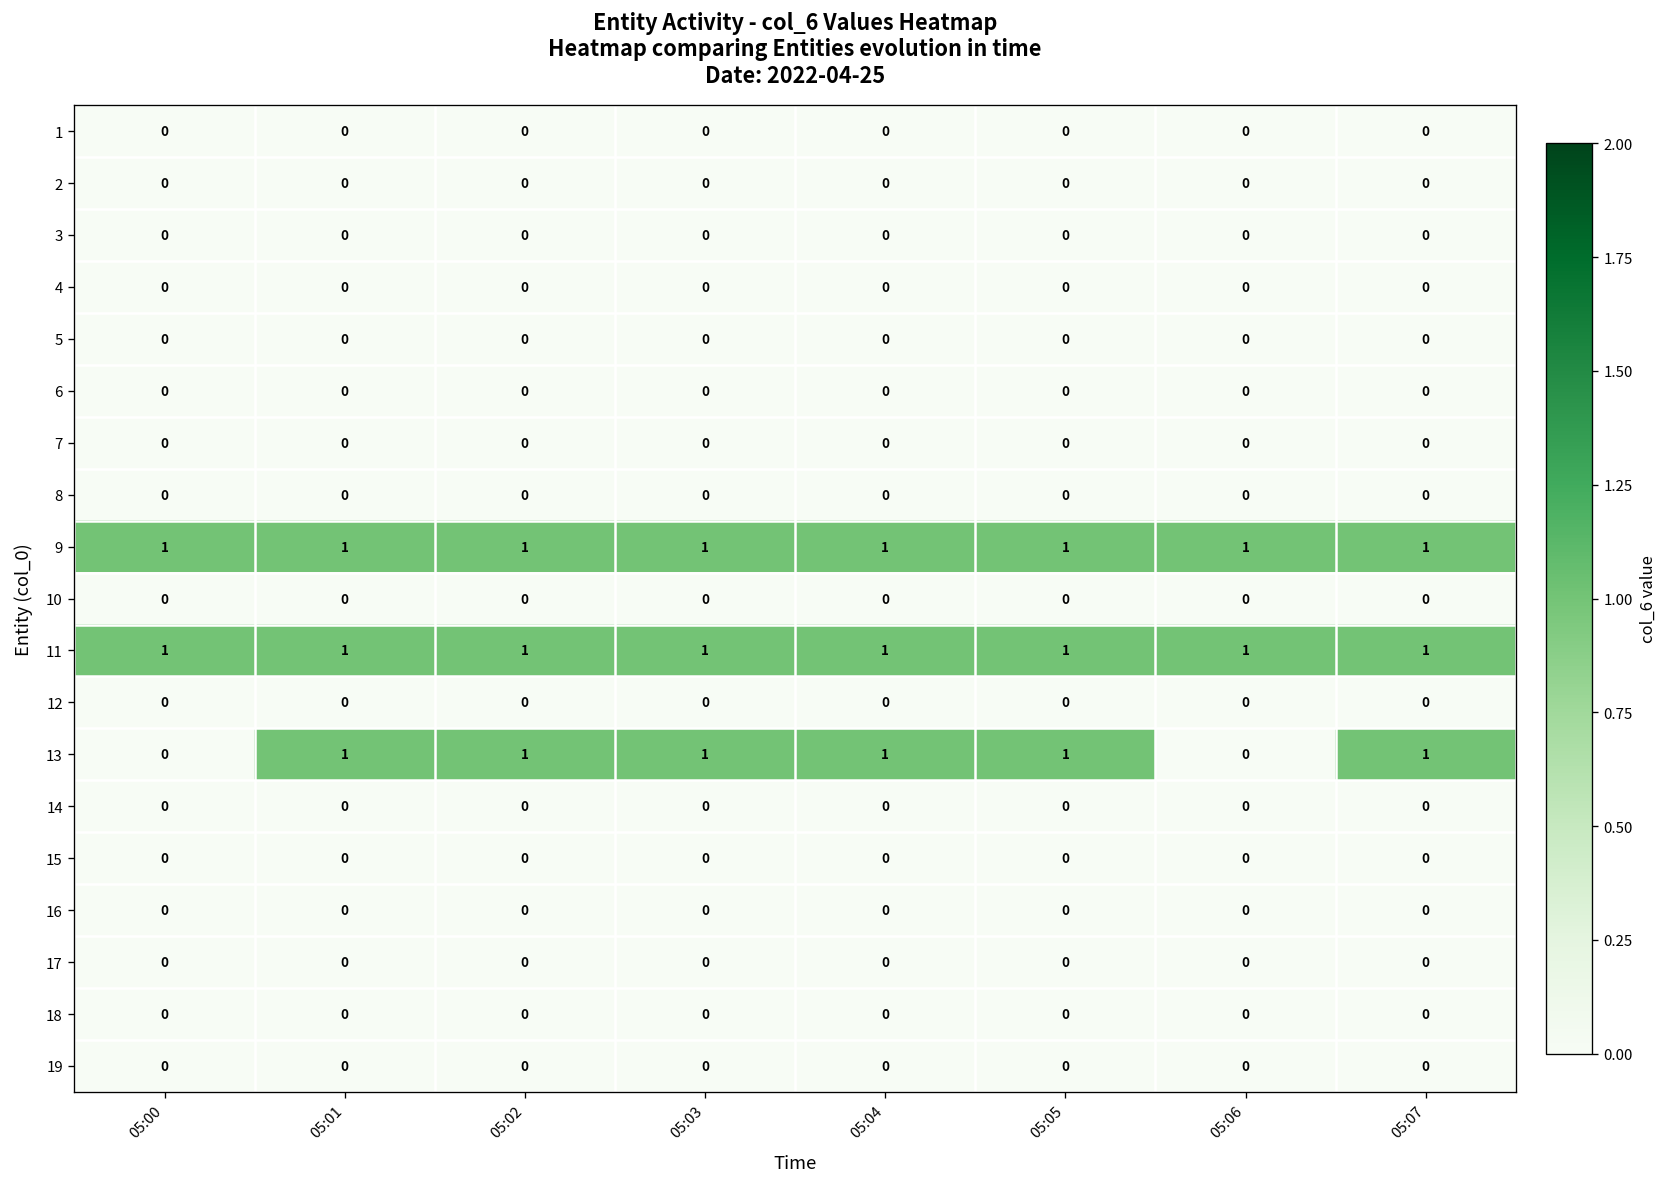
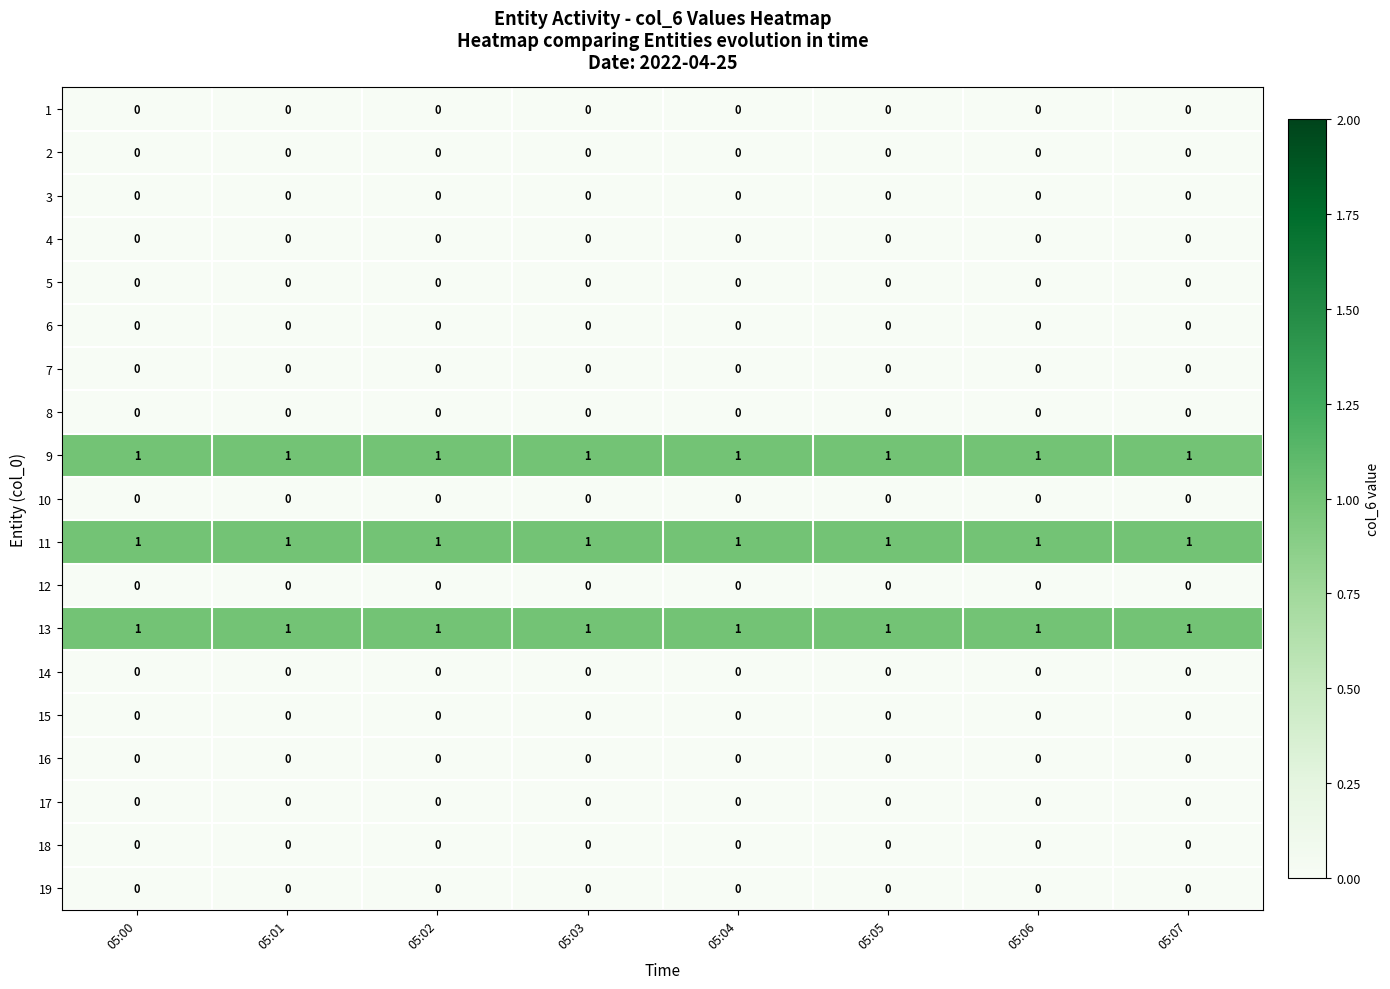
  {
    "1": {
      "05:00": 0,
      "05:01": 0,
      "05:02": 0,
      "05:03": 0,
      "05:04": 0,
      "05:05": 0,
      "05:06": 0,
      "05:07": 0
    },
    "2": {
      "05:00": 0,
      "05:01": 0,
      "05:02": 0,
      "05:03": 0,
      "05:04": 0,
      "05:05": 0,
      "05:06": 0,
      "05:07": 0
    },
    "3": {
      "05:00": 0,
      "05:01": 0,
      "05:02": 0,
      "05:03": 0,
      "05:04": 0,
      "05:05": 0,
      "05:06": 0,
      "05:07": 0
    },
    "4": {
      "05:00": 0,
      "05:01": 0,
      "05:02": 0,
      "05:03": 0,
      "05:04": 0,
      "05:05": 0,
      "05:06": 0,
      "05:07": 0
    },
    "5": {
      "05:00": 0,
      "05:01": 0,
      "05:02": 0,
      "05:03": 0,
      "05:04": 0,
      "05:05": 0,
      "05:06": 0,
      "05:07": 0
    },
    "6": {
      "05:00": 0,
      "05:01": 0,
      "05:02": 0,
      "05:03": 0,
      "05:04": 0,
      "05:05": 0,
      "05:06": 0,
      "05:07": 0
    },
    "7": {
      "05:00": 0,
      "05:01": 0,
      "05:02": 0,
      "05:03": 0,
      "05:04": 0,
      "05:05": 0,
      "05:06": 0,
      "05:07": 0
    },
    "8": {
      "05:00": 0,
      "05:01": 0,
      "05:02": 0,
      "05:03": 0,
      "05:04": 0,
      "05:05": 0,
      "05:06": 0,
      "05:07": 0
    },
    "9": {
      "05:00": 1,
      "05:01": 1,
      "05:02": 1,
      "05:03": 1,
      "05:04": 1,
      "05:05": 1,
      "05:06": 1,
      "05:07": 1
    },
    "10": {
      "05:00": 0,
      "05:01": 0,
      "05:02": 0,
      "05:03": 0,
      "05:04": 0,
      "05:05": 0,
      "05:06": 0,
      "05:07": 0
    },
    "11": {
      "05:00": 1,
      "05:01": 1,
      "05:02": 1,
      "05:03": 1,
      "05:04": 1,
      "05:05": 1,
      "05:06": 1,
      "05:07": 1
    },
    "12": {
      "05:00": 0,
      "05:01": 0,
      "05:02": 0,
      "05:03": 0,
      "05:04": 0,
      "05:05": 0,
      "05:06": 0,
      "05:07": 0
    },
    "13": {
-     "05:00": 0,
+     "05:00": 1,
      "05:01": 1,
      "05:02": 1,
      "05:03": 1,
      "05:04": 1,
      "05:05": 1,
-     "05:06": 0,
+     "05:06": 1,
      "05:07": 1
    },
    "14": {
      "05:00": 0,
      "05:01": 0,
      "05:02": 0,
      "05:03": 0,
      "05:04": 0,
      "05:05": 0,
      "05:06": 0,
      "05:07": 0
    },
    "15": {
      "05:00": 0,
      "05:01": 0,
      "05:02": 0,
      "05:03": 0,
      "05:04": 0,
      "05:05": 0,
      "05:06": 0,
      "05:07": 0
    },
    "16": {
      "05:00": 0,
      "05:01": 0,
      "05:02": 0,
      "05:03": 0,
      "05:04": 0,
      "05:05": 0,
      "05:06": 0,
      "05:07": 0
    },
    "17": {
      "05:00": 0,
      "05:01": 0,
      "05:02": 0,
      "05:03": 0,
      "05:04": 0,
      "05:05": 0,
      "05:06": 0,
      "05:07": 0
    },
    "18": {
      "05:00": 0,
      "05:01": 0,
      "05:02": 0,
      "05:03": 0,
      "05:04": 0,
      "05:05": 0,
      "05:06": 0,
      "05:07": 0
    },
    "19": {
      "05:00": 0,
      "05:01": 0,
      "05:02": 0,
      "05:03": 0,
      "05:04": 0,
      "05:05": 0,
      "05:06": 0,
      "05:07": 0
    }
  }
